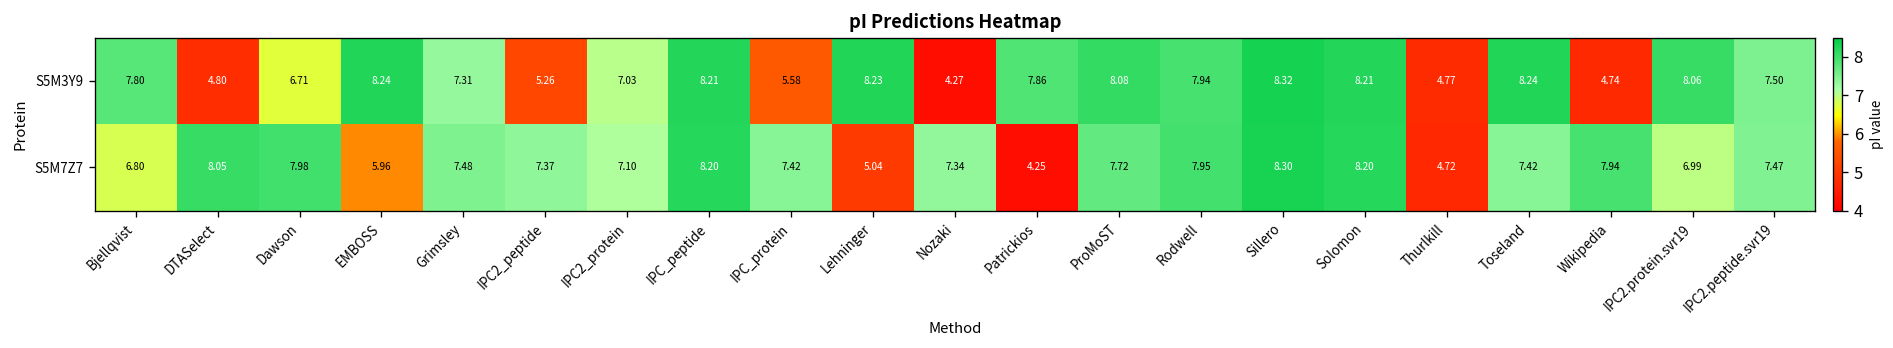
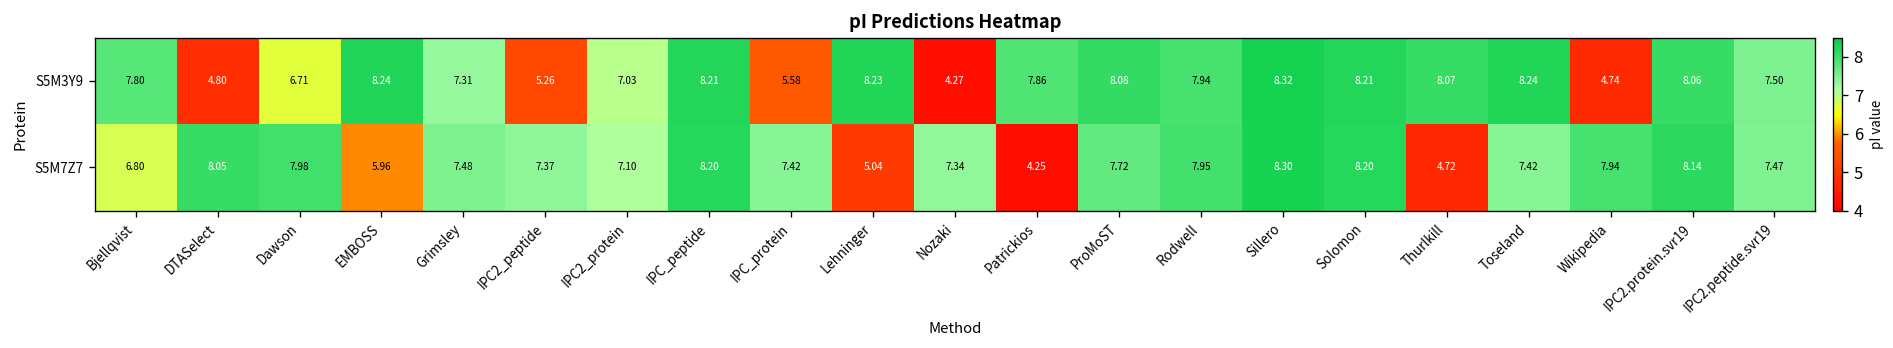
  {
    "S5M3Y9": {
      "Bjellqvist": 7.80,
      "DTASelect": 4.80,
      "Dawson": 6.71,
      "EMBOSS": 8.24,
      "Grimsley": 7.31,
      "IPC2_peptide": 5.26,
      "IPC2_protein": 7.03,
      "IPC_peptide": 8.21,
      "IPC_protein": 5.58,
      "Lehninger": 8.23,
      "Nozaki": 4.27,
      "Patrickios": 7.86,
      "ProMoST": 8.08,
      "Rodwell": 7.94,
      "Sillero": 8.32,
      "Solomon": 8.21,
-     "Thurlkill": 4.77,
+     "Thurlkill": 8.07,
      "Toseland": 8.24,
      "Wikipedia": 4.74,
      "IPC2.protein.svr19": 8.06,
      "IPC2.peptide.svr19": 7.50
    },
    "S5M7Z7": {
      "Bjellqvist": 6.80,
      "DTASelect": 8.05,
      "Dawson": 7.98,
      "EMBOSS": 5.96,
      "Grimsley": 7.48,
      "IPC2_peptide": 7.37,
      "IPC2_protein": 7.10,
      "IPC_peptide": 8.20,
      "IPC_protein": 7.42,
      "Lehninger": 5.04,
      "Nozaki": 7.34,
      "Patrickios": 4.25,
      "ProMoST": 7.72,
      "Rodwell": 7.95,
      "Sillero": 8.30,
      "Solomon": 8.20,
      "Thurlkill": 4.72,
      "Toseland": 7.42,
      "Wikipedia": 7.94,
-     "IPC2.protein.svr19": 6.99,
+     "IPC2.protein.svr19": 8.14,
      "IPC2.peptide.svr19": 7.47
    }
  }
